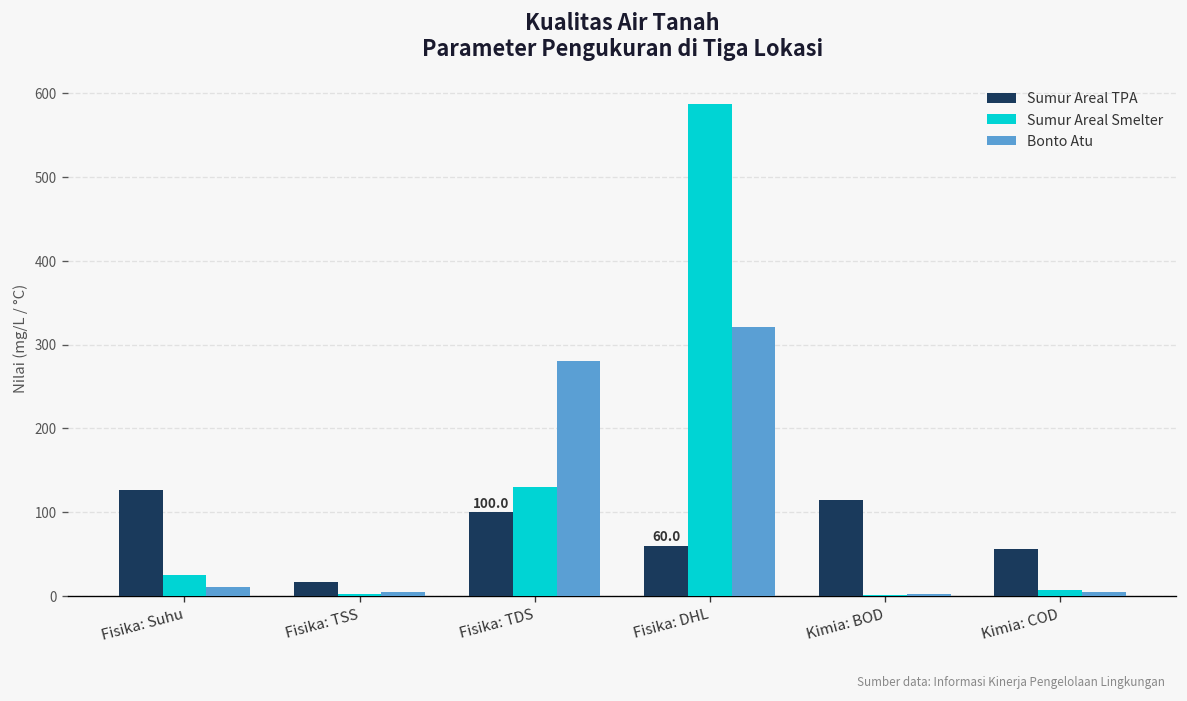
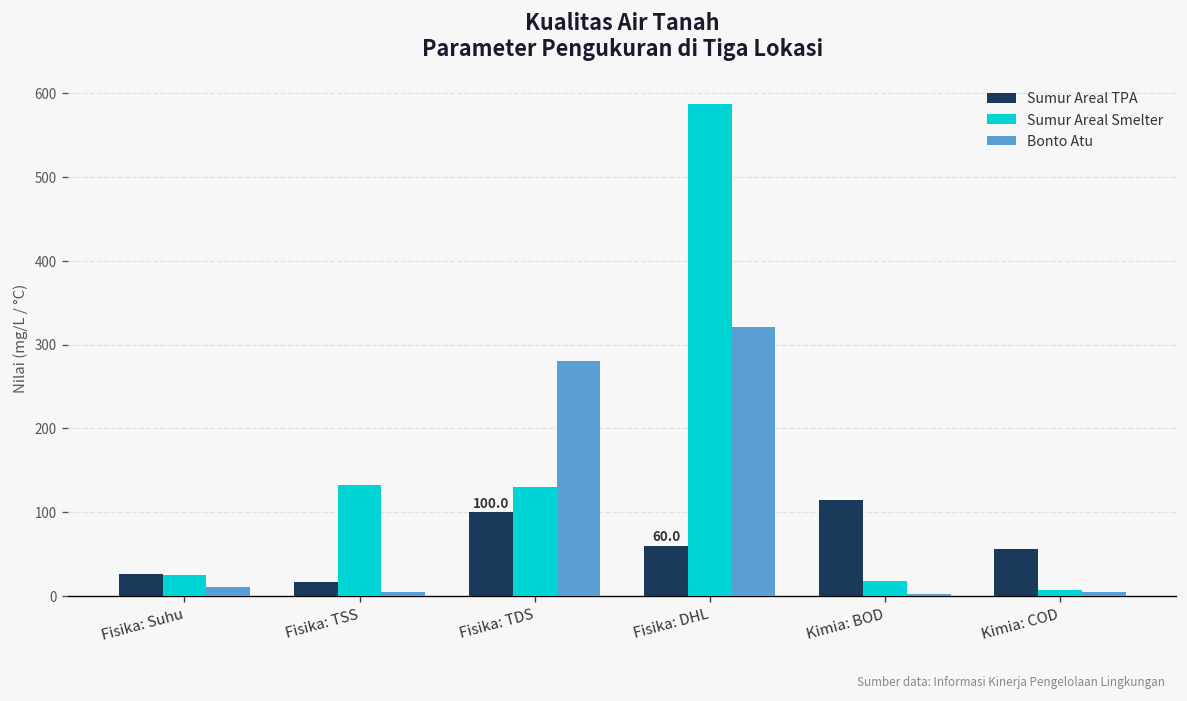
  {
    "Sumur Areal TPA": {
-     "Fisika: Suhu": 130,
+     "Fisika: Suhu": 30,
      "Fisika: TSS": 20,
      "Kimia: BOD": 110,
      "Kimia: COD": 60
    },
    "Sumur Areal Smelter": {
      "Fisika: Suhu": 30,
-     "Fisika: TSS": 0,
+     "Fisika: TSS": 130,
      "Fisika: TDS": 130,
      "Fisika: DHL": 590,
-     "Kimia: BOD": 0,
+     "Kimia: BOD": 20,
      "Kimia: COD": 10
    },
    "Bonto Atu": {
      "Fisika: Suhu": 10,
      "Fisika: TSS": 10,
      "Fisika: TDS": 280,
      "Fisika: DHL": 320,
      "Kimia: COD": 10
    }
  }
